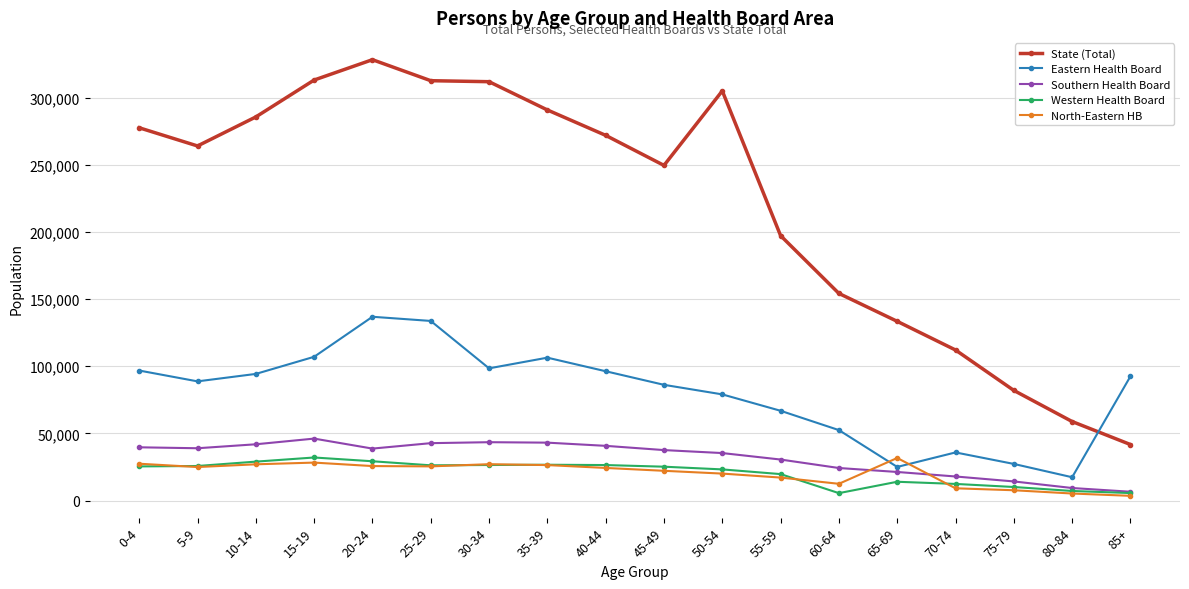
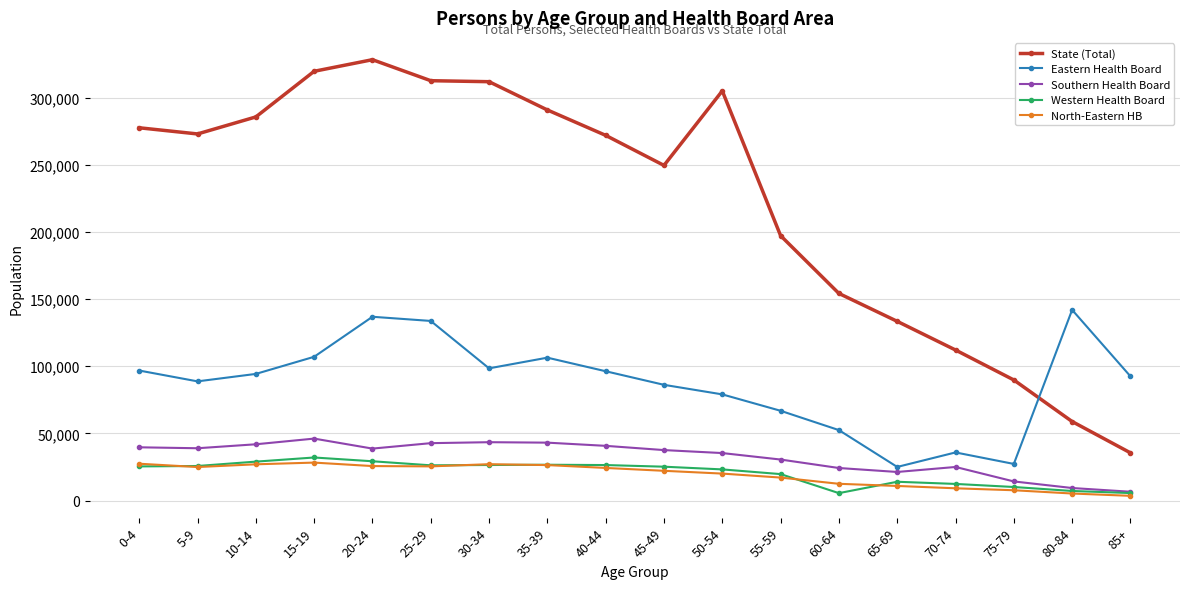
  {
    "State (Total)": {
      "0-4": "278,000",
-     "5-9": "264,000",
+     "5-9": "273,000",
      "10-14": "286,000",
-     "15-19": "313,000",
+     "15-19": "320,000",
      "20-24": "328,000",
      "25-29": "313,000",
      "30-34": "312,000",
      "35-39": "291,000",
      "40-44": "272,000",
      "45-49": "250,000",
      "50-54": "305,000",
      "55-59": "197,000",
      "60-64": "154,000",
      "65-69": "133,000",
      "70-74": "112,000",
-     "75-79": "82,000",
+     "75-79": "90,000",
      "80-84": "59,000",
-     "85+": "42,000"
+     "85+": "36,000"
    },
    "Eastern Health Board": {
      "0-4": "97,000",
      "5-9": "89,000",
      "10-14": "94,000",
      "15-19": "107,000",
      "20-24": "137,000",
      "25-29": "134,000",
      "30-34": "98,000",
      "35-39": "106,000",
      "40-44": "96,000",
      "45-49": "86,000",
      "50-54": "79,000",
      "55-59": "67,000",
      "60-64": "52,000",
      "65-69": "25,000",
      "70-74": "36,000",
      "75-79": "27,000",
-     "80-84": "17,000",
+     "80-84": "142,000",
      "85+": "93,000"
    },
    "Southern Health Board": {
      "0-4": "40,000",
      "5-9": "39,000",
      "10-14": "42,000",
      "15-19": "46,000",
      "20-24": "39,000",
      "25-29": "43,000",
      "30-34": "43,000",
      "35-39": "43,000",
      "40-44": "41,000",
      "45-49": "38,000",
      "50-54": "35,000",
      "55-59": "31,000",
      "60-64": "24,000",
      "65-69": "21,000",
-     "70-74": "18,000",
+     "70-74": "25,000",
      "75-79": "14,000",
      "80-84": "9,000"
    },
    "Western Health Board": {
      "0-4": "25,000",
      "10-14": "29,000",
      "15-19": "32,000",
      "20-24": "29,000",
      "40-44": "26,000",
      "45-49": "25,000",
      "50-54": "23,000",
      "55-59": "20,000",
      "60-64": "6,000",
      "65-69": "14,000",
      "70-74": "12,000",
      "75-79": "10,000"
    },
    "North-Eastern HB": {
      "0-4": "27,000",
      "10-14": "27,000",
      "15-19": "28,000",
      "20-24": "26,000",
      "40-44": "24,000",
      "45-49": "22,000",
      "50-54": "20,000",
      "55-59": "17,000",
      "60-64": "12,000",
-     "65-69": "32,000",
+     "65-69": "11,000",
      "70-74": "9,000",
      "75-79": "8,000",
      "85+": "4,000"
    }
  }
